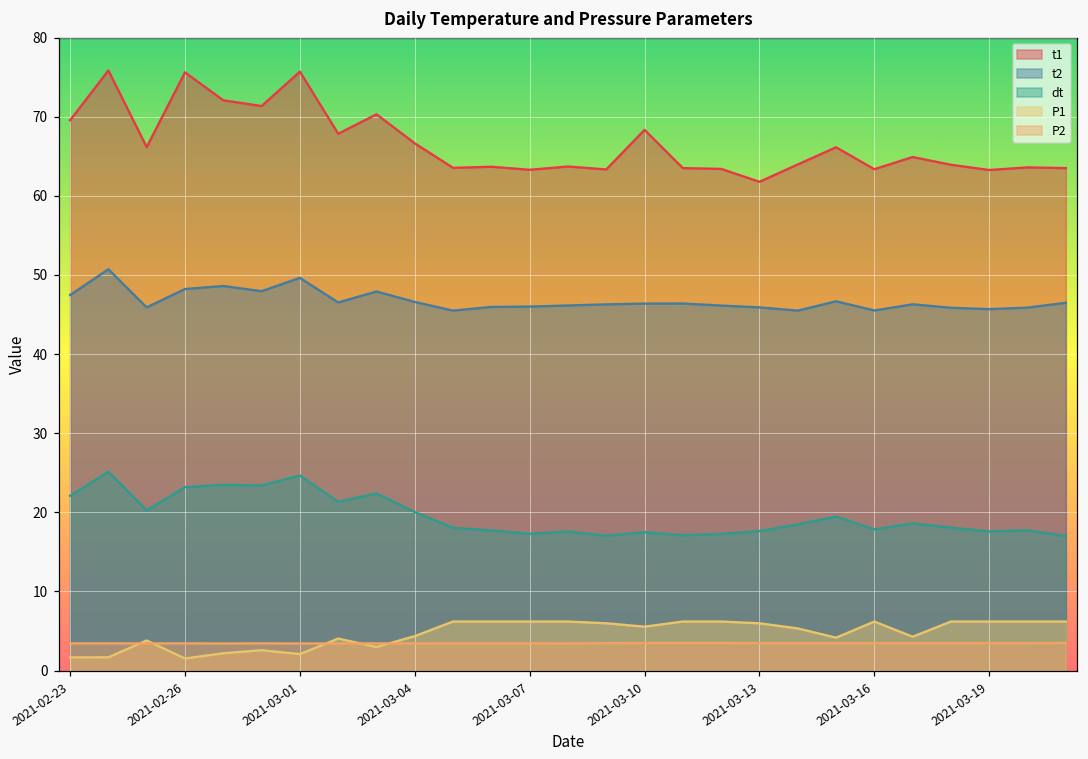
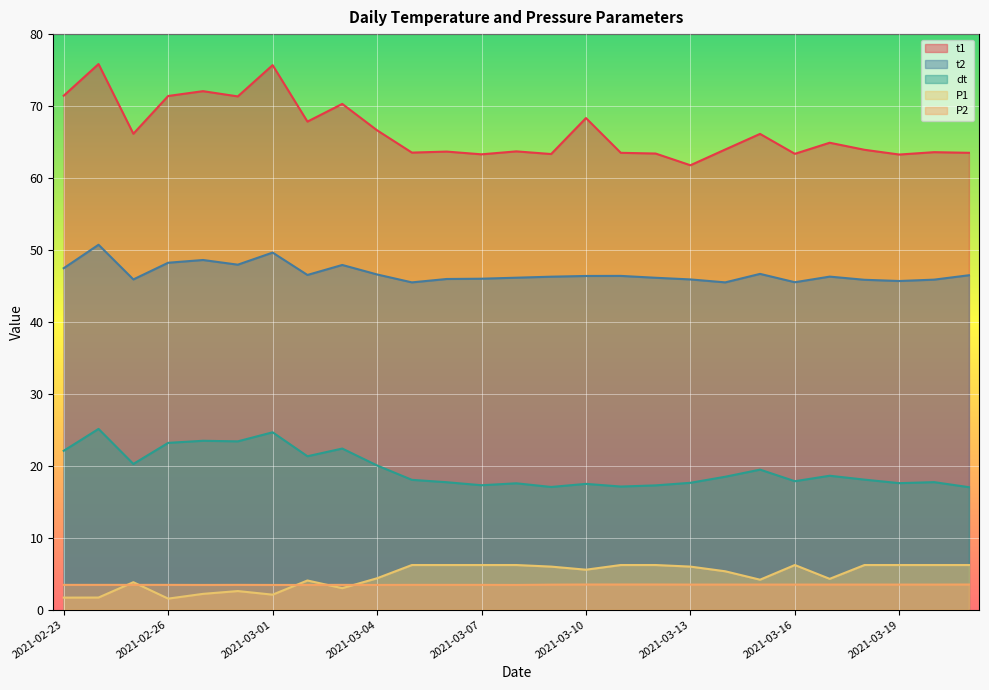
  {
    "t1": {
-     "2021-02-23": 70,
-     "2021-02-26": 76,
+     "2021-02-23": 71,
+     "2021-02-26": 71,
      "2021-03-01": 76,
      "2021-03-04": 67,
      "2021-03-07": 63,
      "2021-03-10": 68,
      "2021-03-13": 62,
      "2021-03-16": 63,
      "2021-03-19": 63
    }
  }
